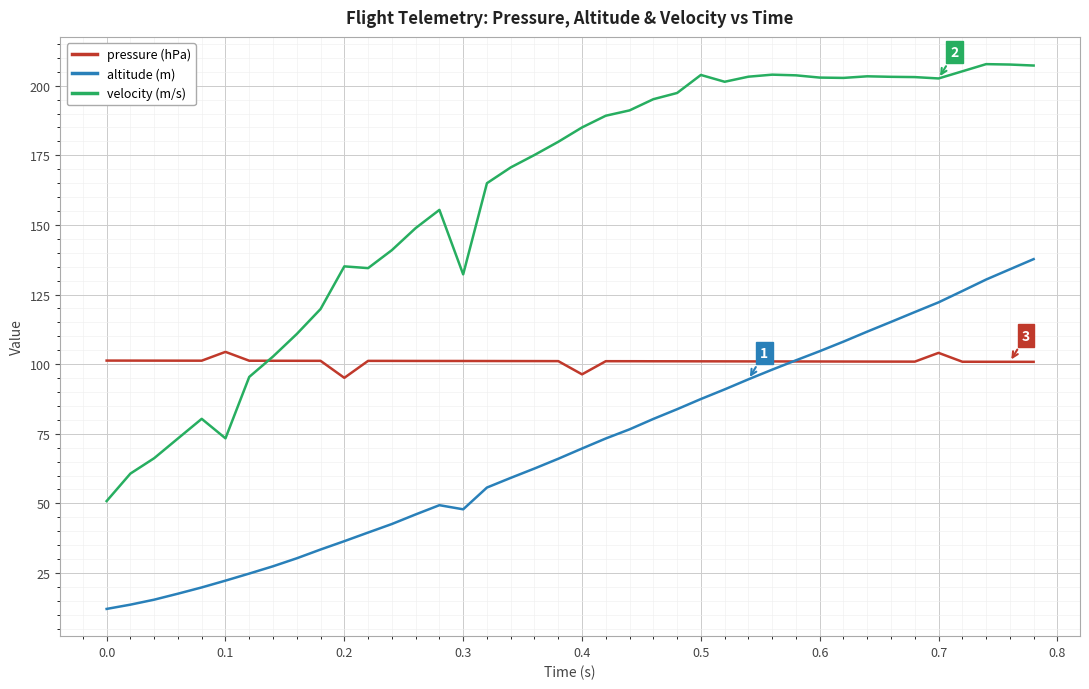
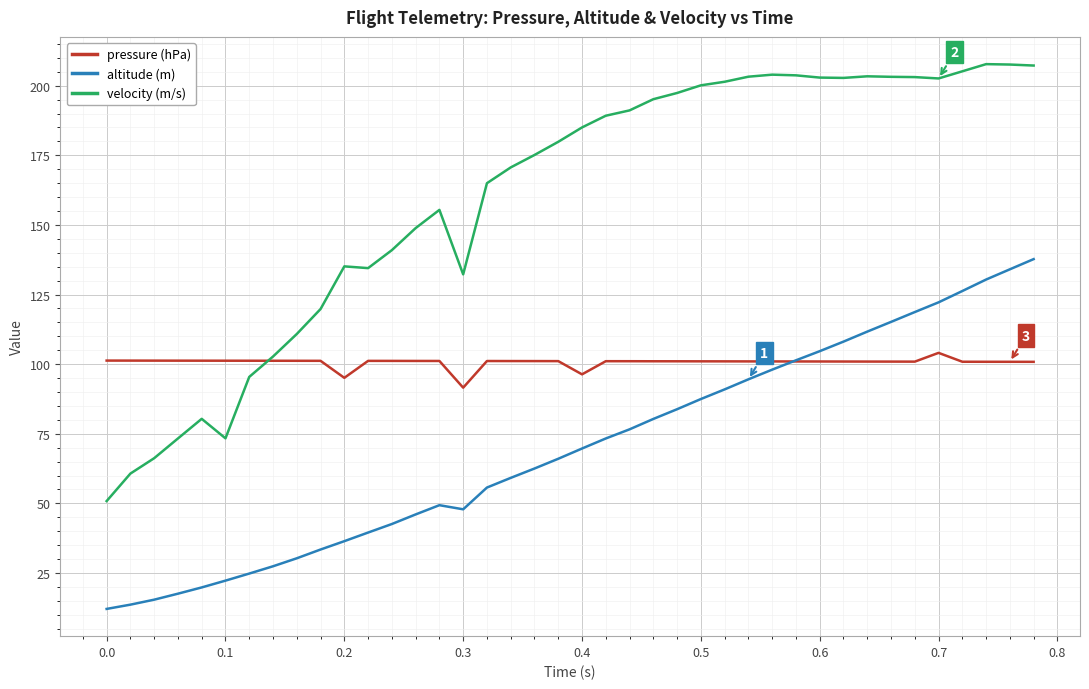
  {
    "pressure (hPa)": {
      "0.0": 101,
-     "0.1": 104,
+     "0.1": 101,
      "0.2": 95,
-     "0.3": 101,
+     "0.3": 92,
      "0.4": 96,
      "0.5": 101,
      "0.6": 101,
      "0.7": 104
    },
    "altitude (m)": {
      "0.0": 12,
      "0.1": 22,
      "0.2": 36,
      "0.3": 48,
      "0.4": 70,
      "0.5": 87,
      "0.6": 105,
      "0.7": 122
    },
    "velocity (m/s)": {
      "0.0": 51,
      "0.1": 73,
      "0.2": 135,
      "0.3": 132,
      "0.4": 185,
-     "0.5": 204,
+     "0.5": 200,
      "0.6": 203,
      "0.7": 203
    }
  }
